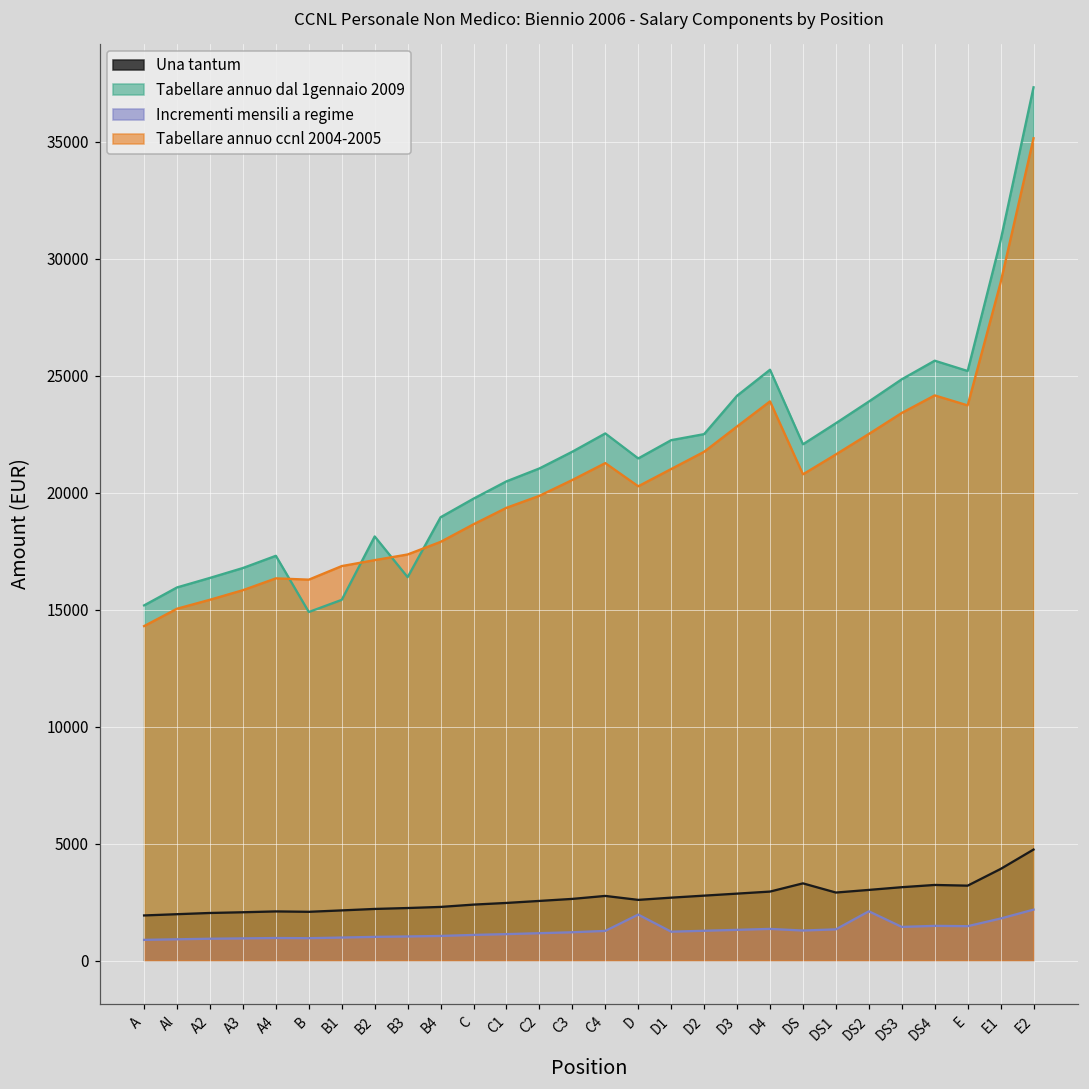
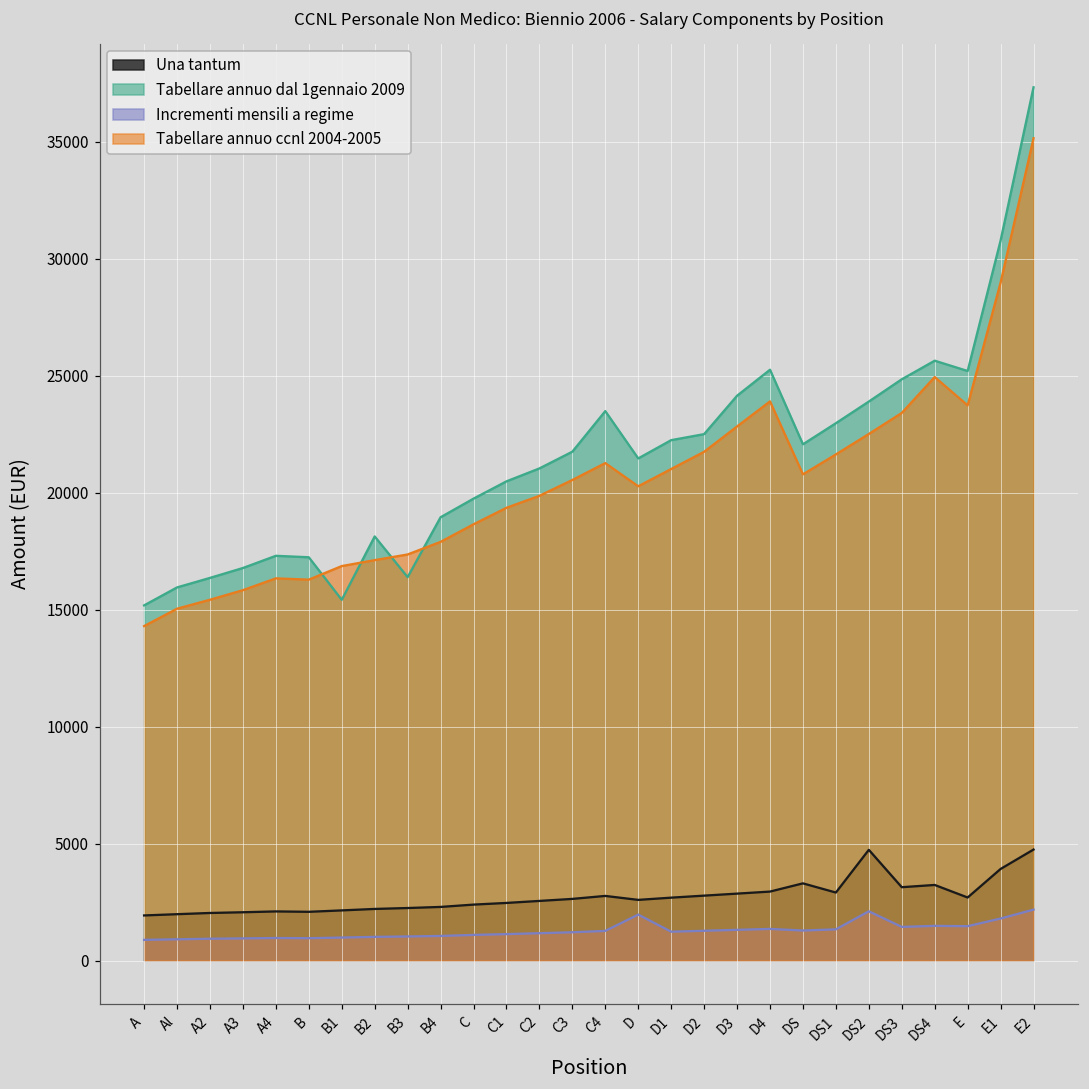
  {
    "Una tantum": {
      "A": 1900,
      "Al": 2000,
      "A2": 2000,
      "A3": 2100,
      "A4": 2100,
      "B": 2100,
      "B1": 2100,
      "B2": 2200,
      "B3": 2200,
      "B4": 2300,
      "C": 2400,
      "C1": 2500,
      "C2": 2500,
      "C3": 2600,
      "C4": 2800,
      "D": 2600,
      "D1": 2700,
      "D2": 2800,
      "D3": 2900,
      "D4": 2900,
      "DS": 3300,
      "DS1": 2900,
-     "DS2": 3000,
+     "DS2": 4700,
      "DS3": 3100,
      "DS4": 3200,
-     "E": 3200,
+     "E": 2700,
      "E1": 3900,
      "E2": 4700
    },
    "Tabellare annuo dal 1gennaio 2009": {
      "A": 15200,
      "Al": 15900,
      "A2": 16400,
      "A3": 16800,
      "A4": 17300,
-     "B": 14900,
+     "B": 17200,
      "B1": 15400,
      "B2": 18100,
      "B3": 16400,
      "B4": 18900,
      "C": 19700,
      "C1": 20500,
      "C2": 21000,
      "C3": 21700,
-     "C4": 22500,
+     "C4": 23500,
      "D": 21500,
      "D1": 22200,
      "D2": 22500,
      "D3": 24100,
      "D4": 25200,
      "DS": 22100,
      "DS1": 23000,
      "DS2": 23900,
      "DS3": 24800,
      "DS4": 25600,
      "E": 25200,
      "E1": 30800,
      "E2": 37300
    },
    "Incrementi mensili a regime": {
      "A": 900,
      "Al": 900,
      "A2": 900,
      "A3": 900,
      "A4": 1000,
      "B": 1000,
      "B1": 1000,
      "B2": 1000,
      "B3": 1000,
      "B4": 1100,
      "C": 1100,
      "C1": 1100,
      "C2": 1200,
      "C3": 1200,
      "C4": 1300,
      "D": 2000,
      "D1": 1200,
      "D2": 1300,
      "D3": 1300,
      "D4": 1400,
      "DS": 1300,
      "DS1": 1300,
      "DS2": 2100,
      "DS3": 1400,
      "DS4": 1500,
      "E": 1500,
      "E1": 1800,
      "E2": 2200
    },
    "Tabellare annuo ccnl 2004-2005": {
      "A": 14300,
      "Al": 15000,
      "A2": 15400,
      "A3": 15800,
      "A4": 16300,
      "B": 16300,
      "B1": 16900,
      "B2": 17100,
      "B3": 17400,
      "B4": 17900,
      "C": 18600,
      "C1": 19300,
      "C2": 19900,
      "C3": 20500,
      "C4": 21300,
      "D": 20300,
      "D1": 21000,
      "D2": 21700,
      "D3": 22800,
      "D4": 23900,
      "DS": 20800,
      "DS1": 21600,
      "DS2": 22500,
      "DS3": 23400,
-     "DS4": 24200,
+     "DS4": 24900,
      "E": 23700,
      "E1": 29000,
      "E2": 35100
    }
  }
